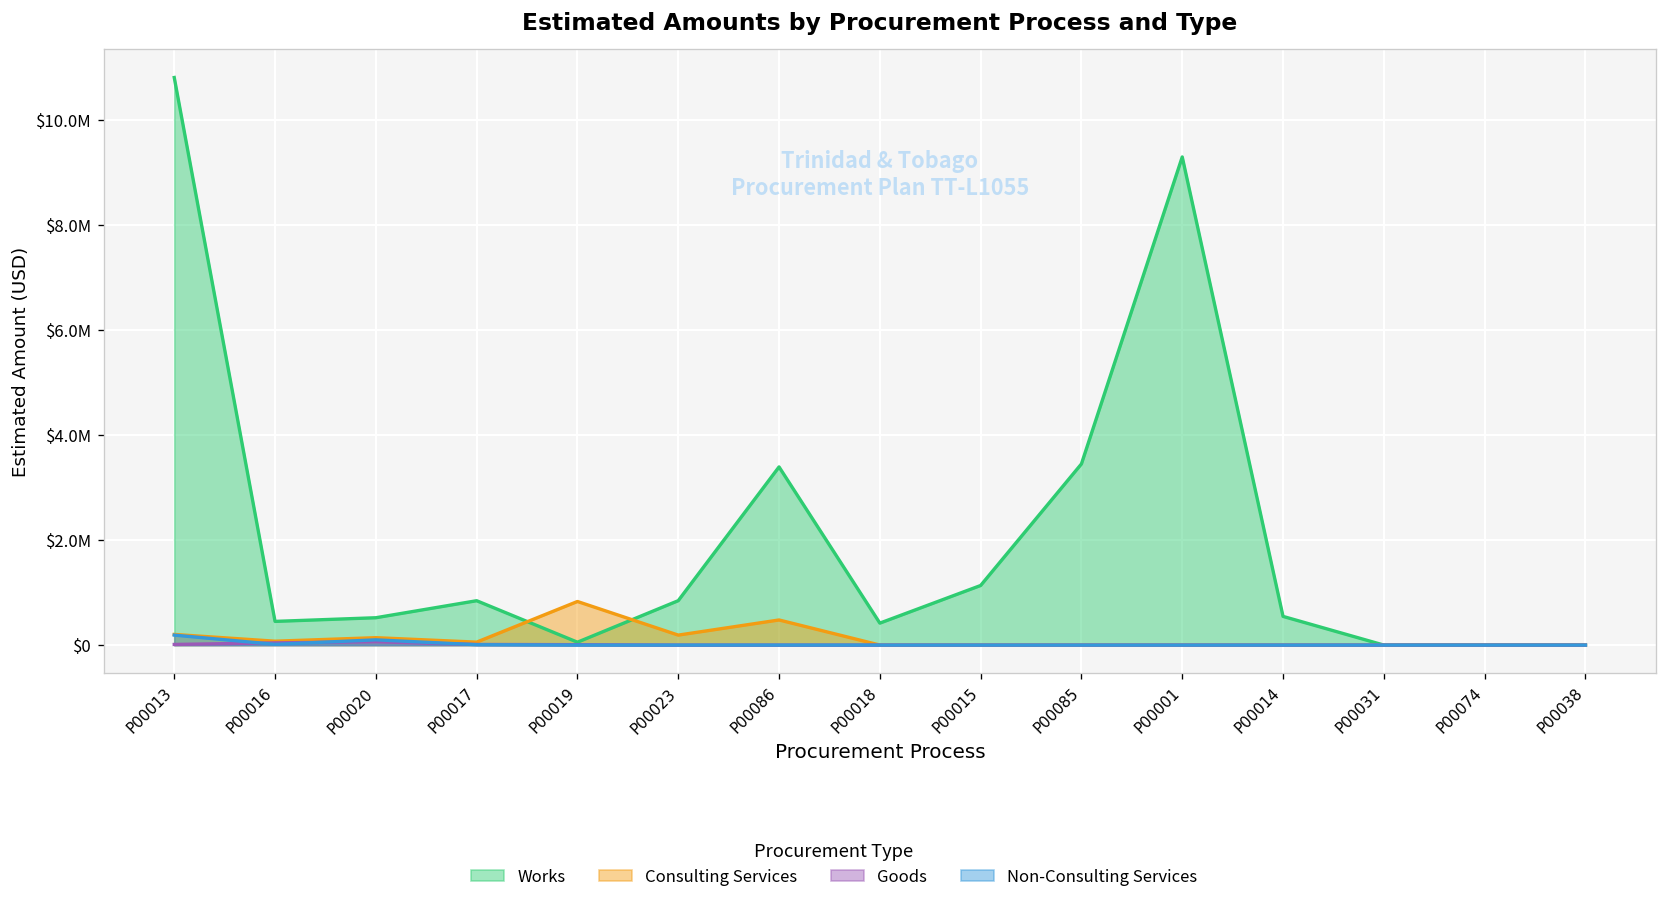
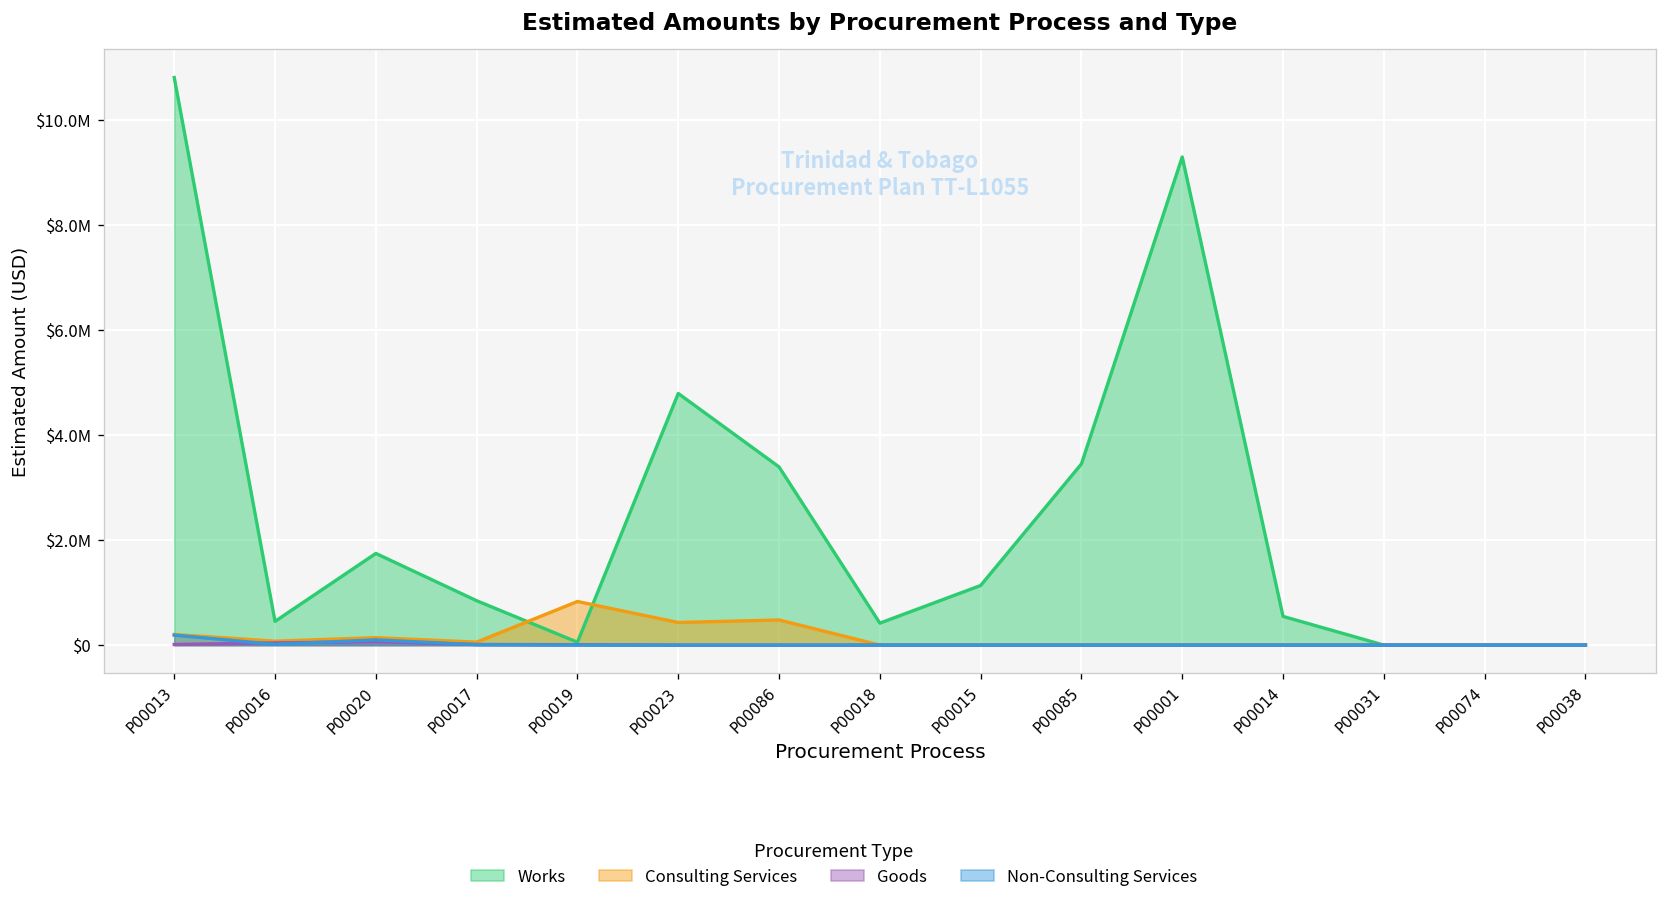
  {
    "Works": {
      "P00013": "$10800000",
      "P00016": "$500000",
-     "P00020": "$500000",
+     "P00020": "$1700000",
      "P00017": "$800000",
-     "P00023": "$800000",
+     "P00023": "$4800000",
      "P00086": "$3400000",
      "P00018": "$400000",
      "P00015": "$1100000",
      "P00085": "$3500000",
      "P00001": "$9300000",
      "P00014": "$500000"
    },
    "Consulting Services": {
      "P00019": "$800000",
-     "P00023": "$200000",
+     "P00023": "$400000",
      "P00086": "$500000"
    },
    "Goods": {
      "P00013": "$0"
    }
  }
